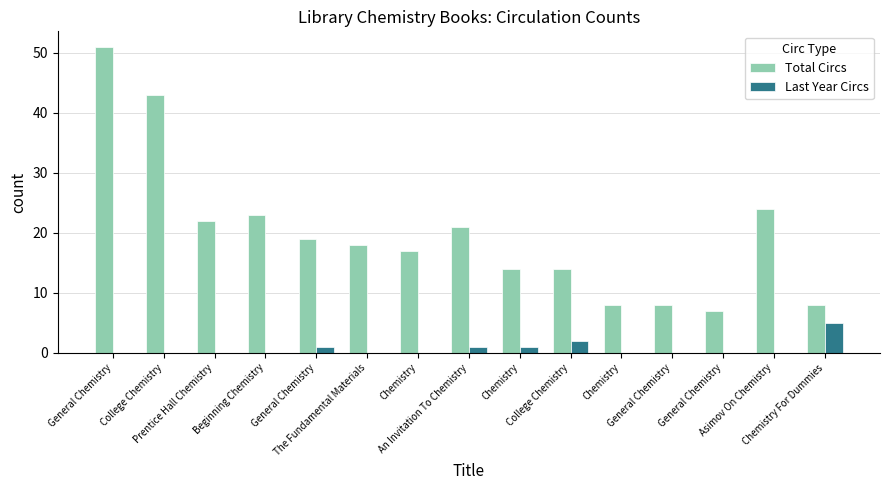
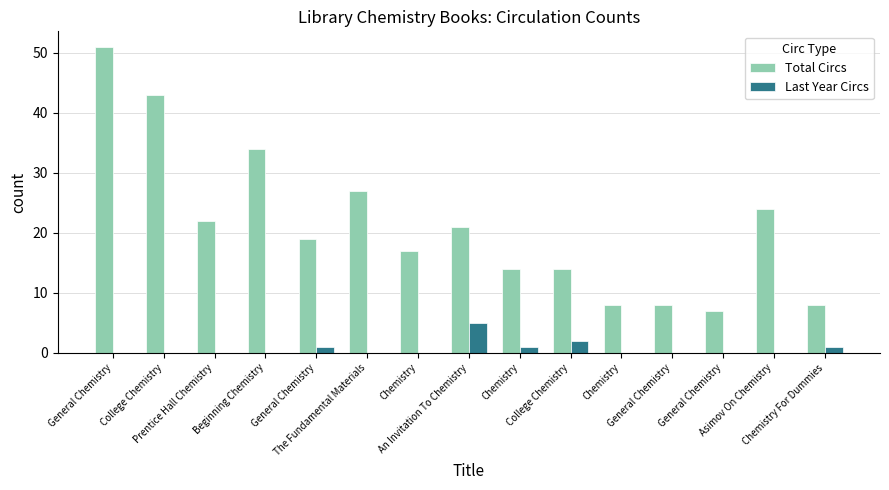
  {
    "Total Circs": {
      "Prentice Hall Chemistry": 22,
-     "Beginning Chemistry": 23,
-     "The Fundamental Materials": 18,
+     "Beginning Chemistry": 34,
+     "The Fundamental Materials": 27,
      "An Invitation To Chemistry": 21,
      "Asimov On Chemistry": 24,
      "Chemistry For Dummies": 8
    },
    "Last Year Circs": {
      "Prentice Hall Chemistry": 0,
      "Beginning Chemistry": 0,
      "The Fundamental Materials": 0,
-     "An Invitation To Chemistry": 1,
+     "An Invitation To Chemistry": 5,
      "Asimov On Chemistry": 0,
-     "Chemistry For Dummies": 5
+     "Chemistry For Dummies": 1
    }
  }
